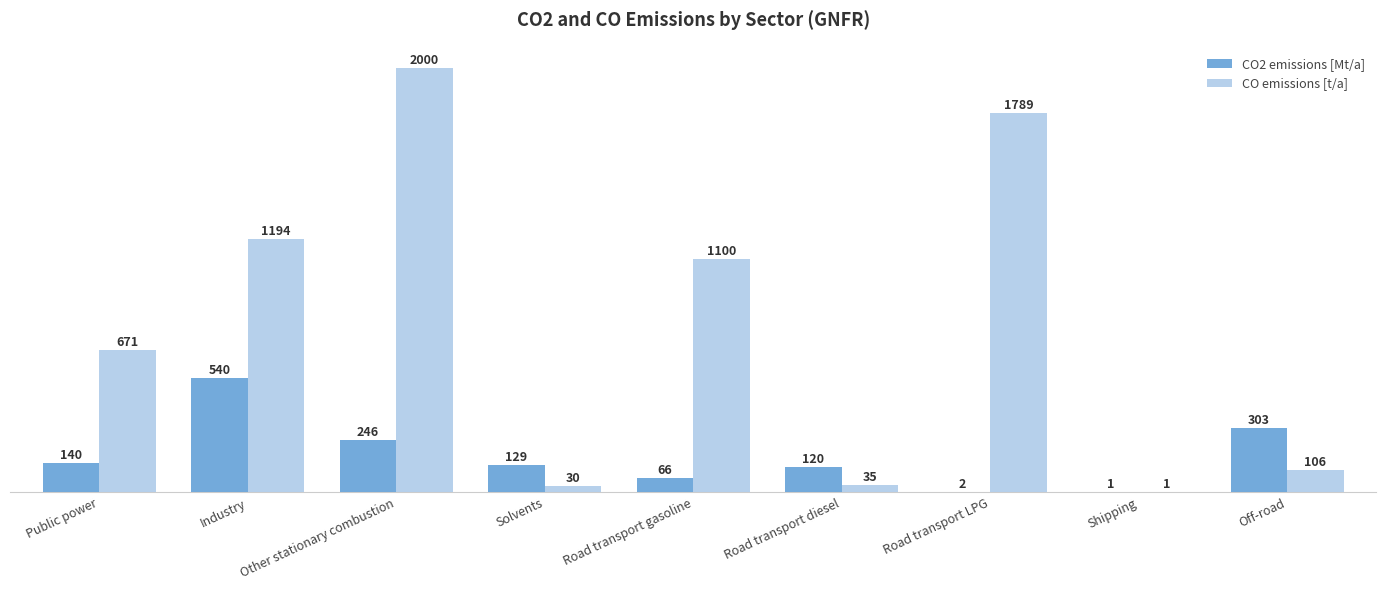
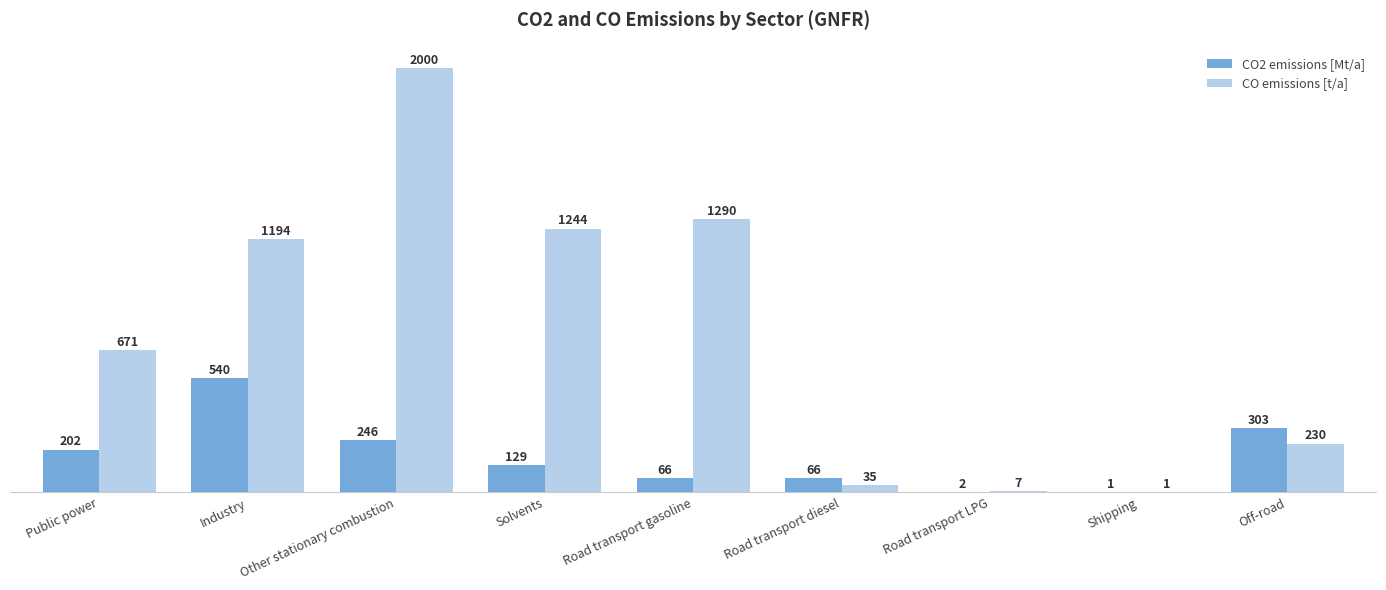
  {
    "CO2 emissions [Mt/a]": {
-     "Public power": 140,
+     "Public power": 202,
      "Industry": 540,
      "Other stationary combustion": 246,
      "Solvents": 129,
      "Road transport gasoline": 66,
-     "Road transport diesel": 120,
+     "Road transport diesel": 66,
      "Road transport LPG": 2,
      "Shipping": 1,
      "Off-road": 303
    },
    "CO emissions [t/a]": {
      "Public power": 671,
      "Industry": 1194,
      "Other stationary combustion": 2000,
-     "Solvents": 30,
-     "Road transport gasoline": 1100,
+     "Solvents": 1244,
+     "Road transport gasoline": 1290,
      "Road transport diesel": 35,
-     "Road transport LPG": 1789,
+     "Road transport LPG": 7,
      "Shipping": 1,
-     "Off-road": 106
+     "Off-road": 230
    }
  }
